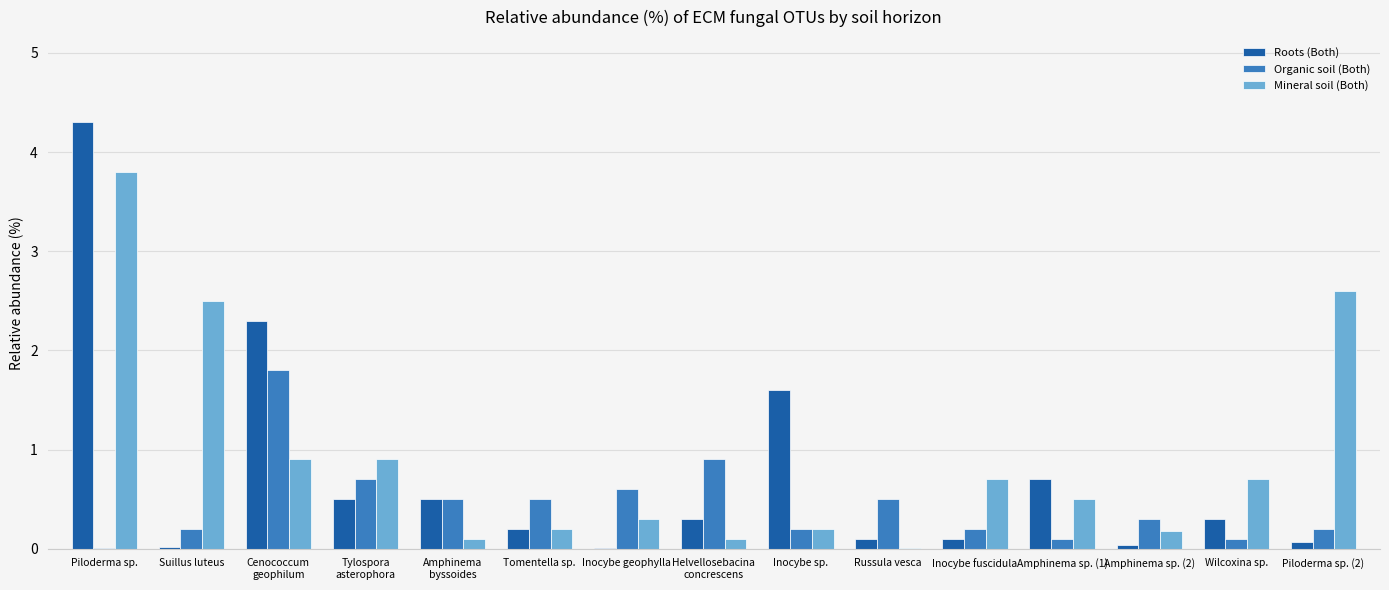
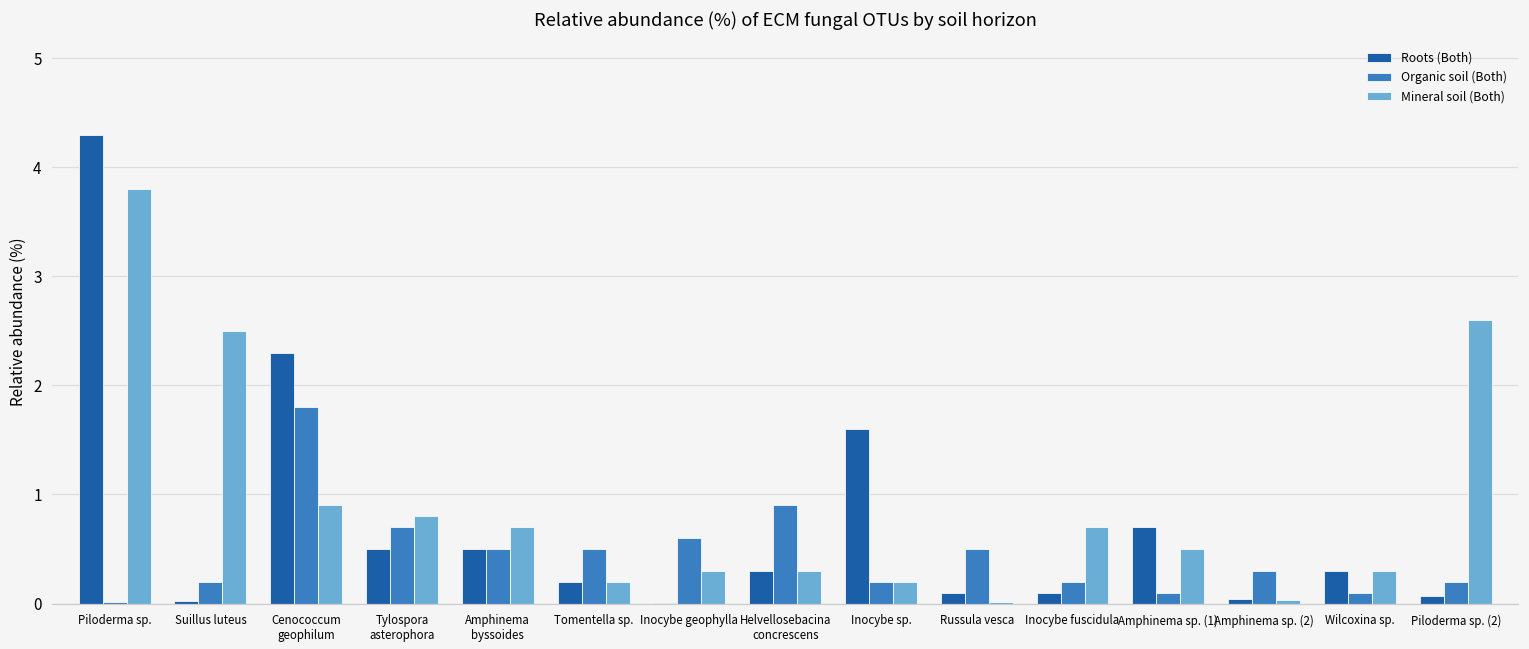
  {
    "Mineral soil (Both)": {
      "Piloderma sp.": 3.8,
      "Suillus luteus": 2.5,
      "Cenococcum geophilum": 0.9,
-     "Tylospora asterophora": 0.9,
-     "Amphinema byssoides": 0.1,
+     "Tylospora asterophora": 0.8,
+     "Amphinema byssoides": 0.7,
      "Tomentella sp.": 0.2,
      "Inocybe geophylla": 0.3,
-     "Helvellosebacina concrescens": 0.1,
+     "Helvellosebacina concrescens": 0.3,
      "Inocybe sp.": 0.2,
      "Inocybe fuscidula": 0.7,
      "Amphinema sp. (1)": 0.5,
-     "Amphinema sp. (2)": 0.2,
-     "Wilcoxina sp.": 0.7,
+     "Amphinema sp. (2)": 0.0,
+     "Wilcoxina sp.": 0.3,
      "Piloderma sp. (2)": 2.6
    }
  }
